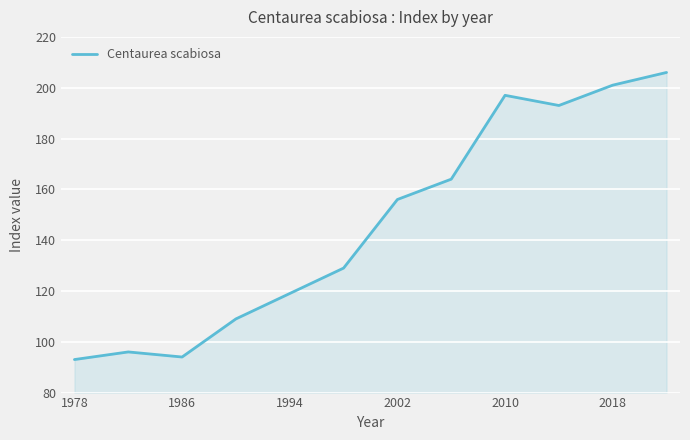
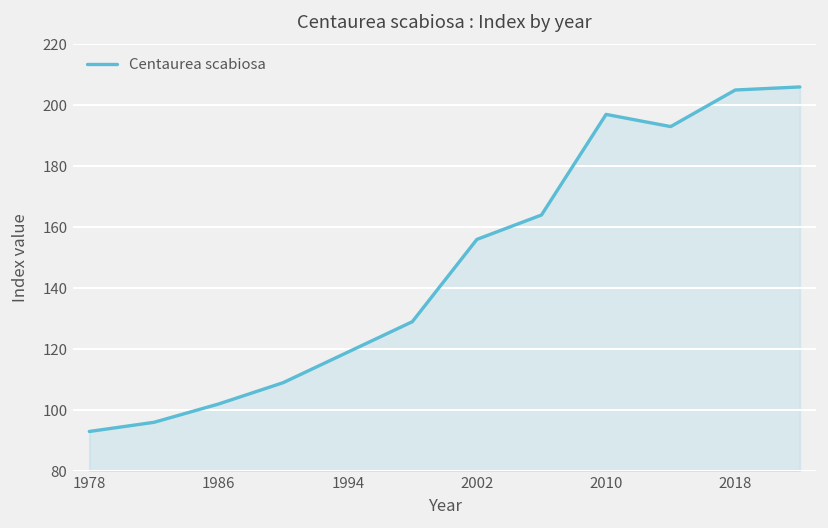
  {
    "1978": 93,
-   "1986": 94,
+   "1986": 102,
    "1994": 119,
    "2002": 156,
    "2010": 197,
-   "2018": 201
+   "2018": 205
  }
